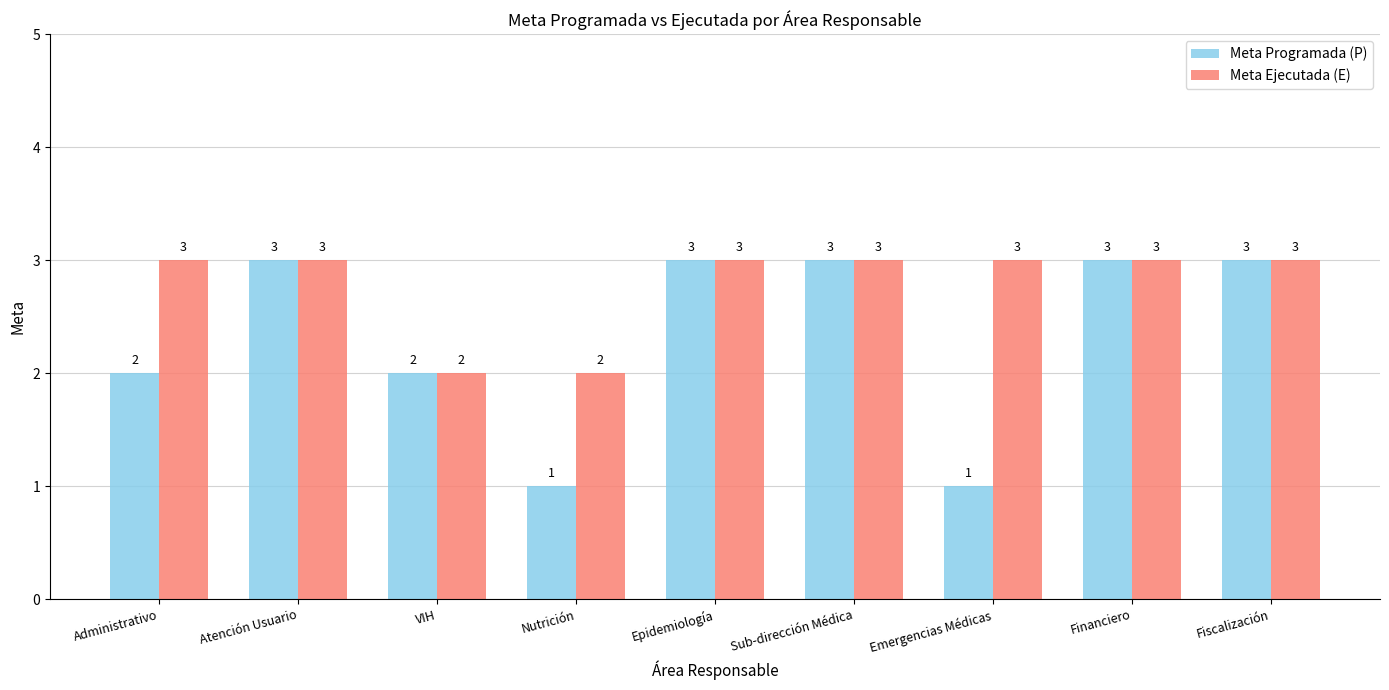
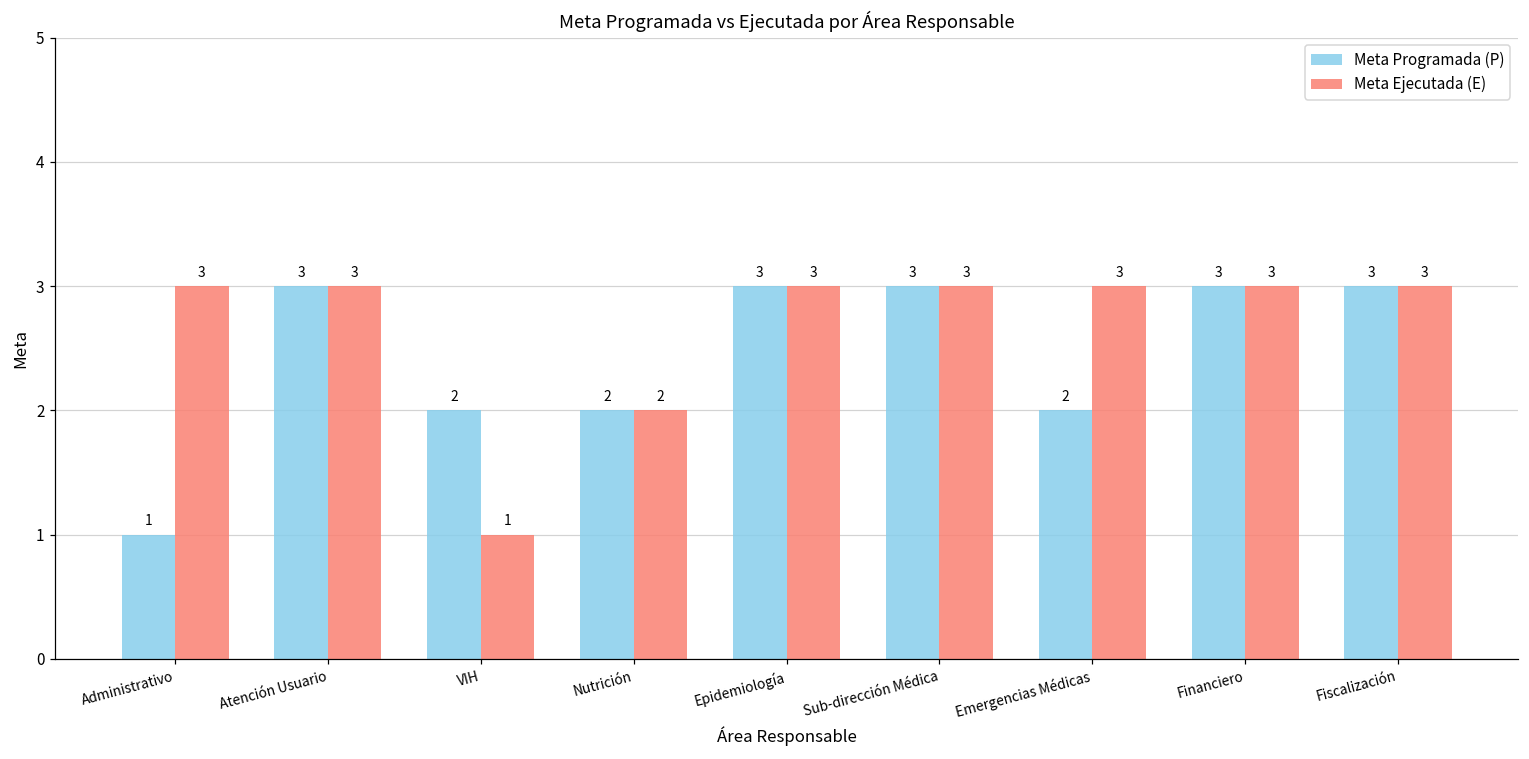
  {
    "Meta Programada (P)": {
-     "Administrativo": 2,
+     "Administrativo": 1,
      "Atención Usuario": 3,
      "VIH": 2,
-     "Nutrición": 1,
+     "Nutrición": 2,
      "Epidemiología": 3,
      "Sub-dirección Médica": 3,
-     "Emergencias Médicas": 1,
+     "Emergencias Médicas": 2,
      "Financiero": 3,
      "Fiscalización": 3
    },
    "Meta Ejecutada (E)": {
      "Administrativo": 3,
      "Atención Usuario": 3,
-     "VIH": 2,
+     "VIH": 1,
      "Nutrición": 2,
      "Epidemiología": 3,
      "Sub-dirección Médica": 3,
      "Emergencias Médicas": 3,
      "Financiero": 3,
      "Fiscalización": 3
    }
  }
